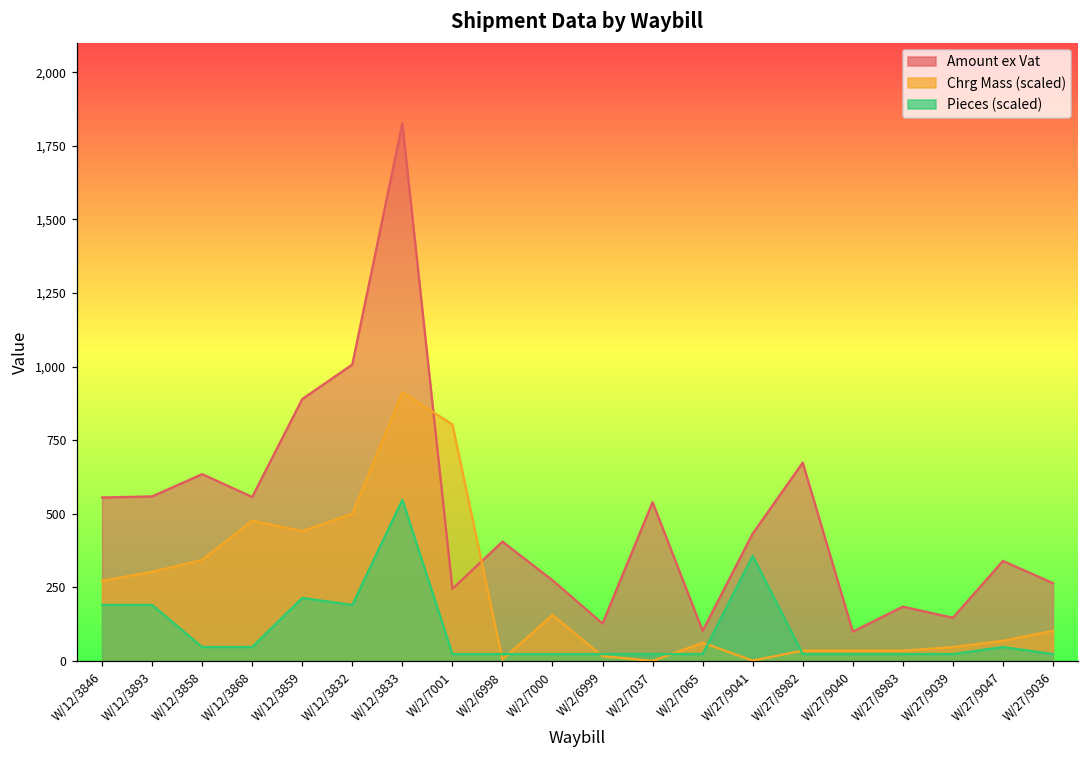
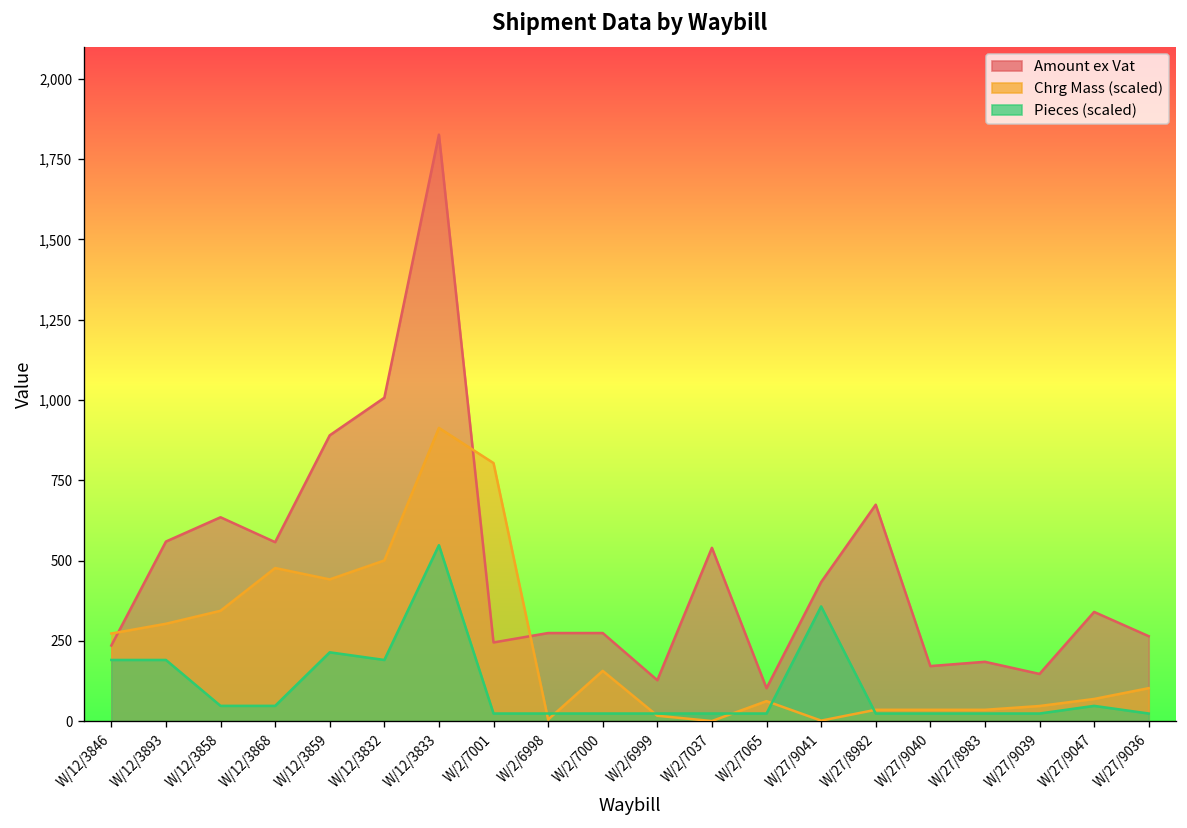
  {
    "Amount ex Vat": {
-     "W/12/3846": "560",
+     "W/12/3846": "240",
      "W/12/3893": "560",
      "W/12/3858": "630",
      "W/12/3868": "560",
      "W/12/3859": "890",
      "W/12/3832": "1,010",
      "W/12/3833": "1,830",
      "W/2/7001": "250",
-     "W/2/6998": "410",
+     "W/2/6998": "270",
      "W/2/7000": "270",
      "W/2/6999": "130",
      "W/2/7037": "540",
      "W/2/7065": "100",
      "W/27/9041": "430",
      "W/27/8982": "670",
-     "W/27/9040": "100",
+     "W/27/9040": "170",
      "W/27/8983": "180",
      "W/27/9039": "150",
      "W/27/9047": "340",
      "W/27/9036": "260"
    },
    "Chrg Mass (scaled)": {
      "W/12/3846": "270",
      "W/12/3893": "300",
      "W/12/3858": "340",
      "W/12/3868": "480",
      "W/12/3859": "440",
      "W/12/3832": "500",
      "W/12/3833": "910",
      "W/2/7001": "800",
      "W/2/6998": "10",
      "W/2/7000": "160",
      "W/2/7037": "0",
      "W/2/7065": "60",
      "W/27/9041": "0",
      "W/27/8982": "40",
      "W/27/9040": "40",
      "W/27/8983": "40",
      "W/27/9039": "50",
      "W/27/9047": "70",
      "W/27/9036": "100"
    },
    "Pieces (scaled)": {
      "W/12/3846": "190",
      "W/12/3893": "190",
      "W/12/3858": "50",
      "W/12/3868": "50",
      "W/12/3859": "210",
      "W/12/3832": "190",
      "W/12/3833": "550",
      "W/2/7001": "20",
      "W/2/6998": "20",
      "W/2/7000": "20",
      "W/2/7037": "20",
      "W/2/7065": "20",
      "W/27/9041": "360",
      "W/27/8982": "20",
      "W/27/9040": "20",
      "W/27/8983": "20",
      "W/27/9039": "20",
      "W/27/9047": "50",
      "W/27/9036": "20"
    }
  }
